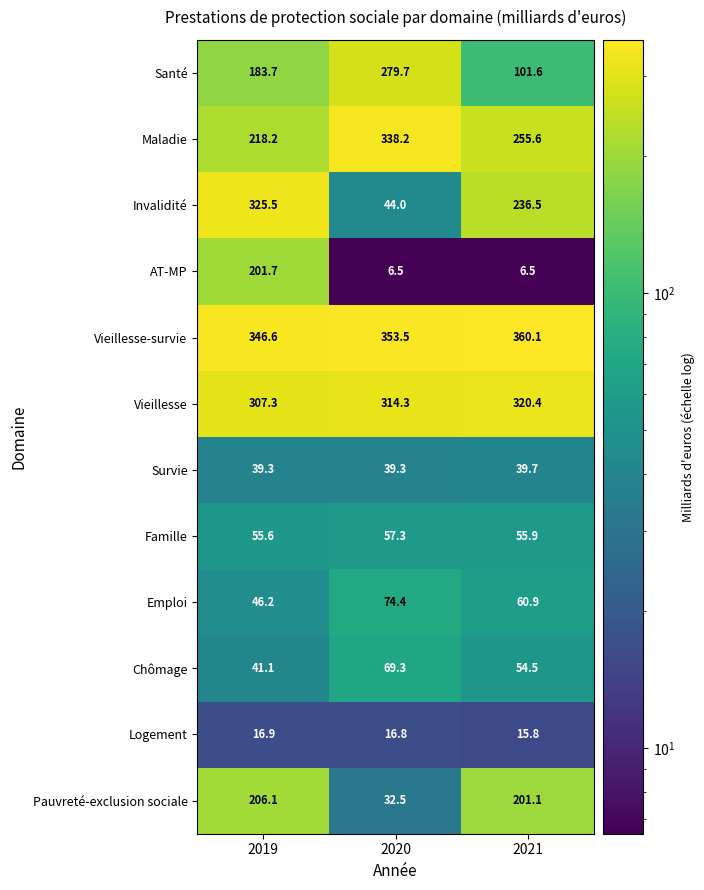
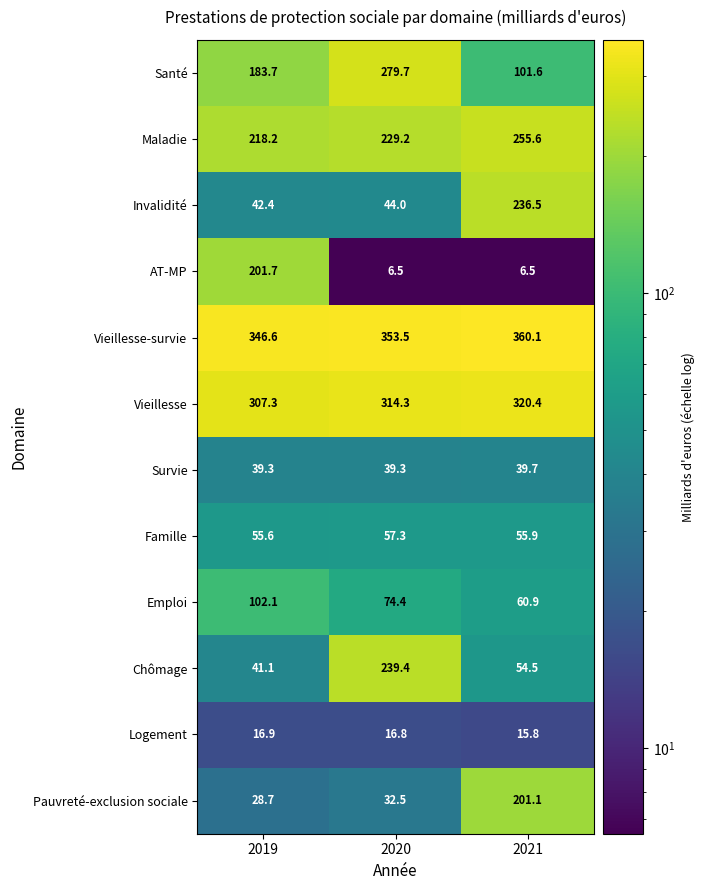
  {
    "Santé": {
      "2019": 183.7,
      "2020": 279.7,
      "2021": 101.6
    },
    "Maladie": {
      "2019": 218.2,
-     "2020": 338.2,
+     "2020": 229.2,
      "2021": 255.6
    },
    "Invalidité": {
-     "2019": 325.5,
+     "2019": 42.4,
      "2020": 44.0,
      "2021": 236.5
    },
    "AT-MP": {
      "2019": 201.7,
      "2020": 6.5,
      "2021": 6.5
    },
    "Vieillesse-survie": {
      "2019": 346.6,
      "2020": 353.5,
      "2021": 360.1
    },
    "Vieillesse": {
      "2019": 307.3,
      "2020": 314.3,
      "2021": 320.4
    },
    "Survie": {
      "2019": 39.3,
      "2020": 39.3,
      "2021": 39.7
    },
    "Famille": {
      "2019": 55.6,
      "2020": 57.3,
      "2021": 55.9
    },
    "Emploi": {
-     "2019": 46.2,
+     "2019": 102.1,
      "2020": 74.4,
      "2021": 60.9
    },
    "Chômage": {
      "2019": 41.1,
-     "2020": 69.3,
+     "2020": 239.4,
      "2021": 54.5
    },
    "Logement": {
      "2019": 16.9,
      "2020": 16.8,
      "2021": 15.8
    },
    "Pauvreté-exclusion sociale": {
-     "2019": 206.1,
+     "2019": 28.7,
      "2020": 32.5,
      "2021": 201.1
    }
  }
